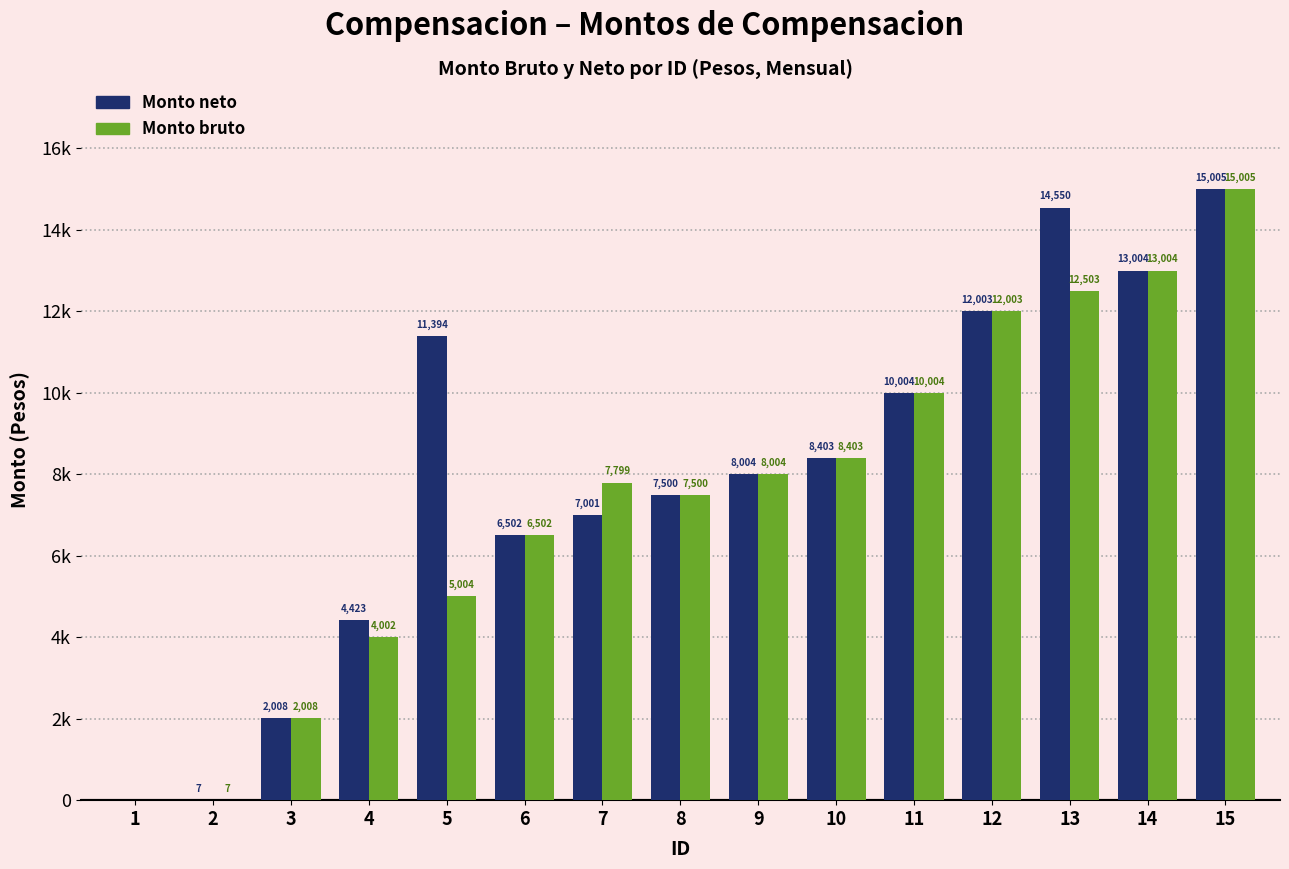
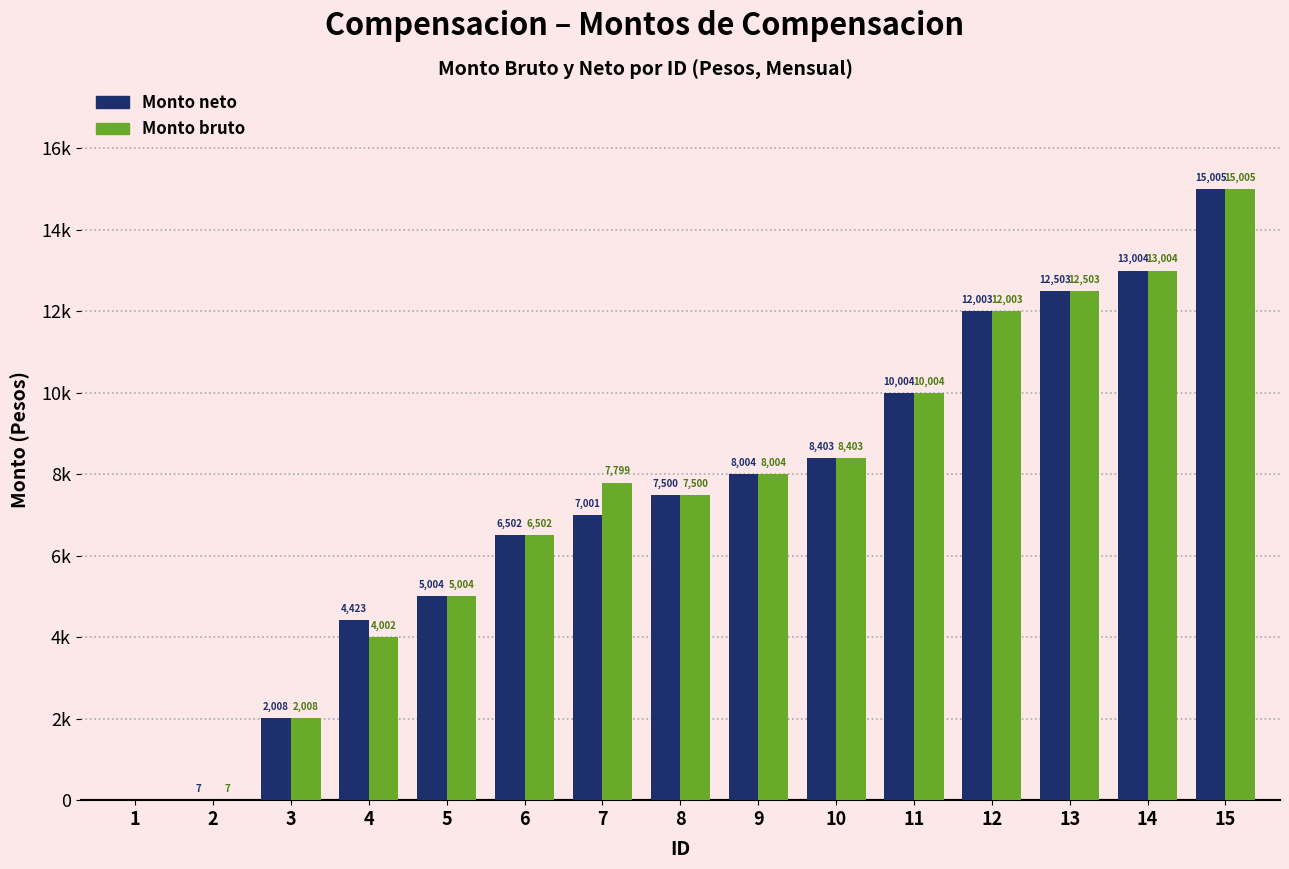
  {
    "Monto neto": {
      "2": "7",
      "3": "2,008",
      "4": "4,423",
-     "5": "11,394",
+     "5": "5,004",
      "6": "6,502",
      "7": "7,001",
      "8": "7,500",
      "9": "8,004",
      "10": "8,403",
      "11": "10,004",
      "12": "12,003",
-     "13": "14,550",
+     "13": "12,503",
      "14": "13,004",
      "15": "15,005"
    },
    "Monto bruto": {
      "2": "7",
      "3": "2,008",
      "4": "4,002",
      "5": "5,004",
      "6": "6,502",
      "7": "7,799",
      "8": "7,500",
      "9": "8,004",
      "10": "8,403",
      "11": "10,004",
      "12": "12,003",
      "13": "12,503",
      "14": "13,004",
      "15": "15,005"
    }
  }
